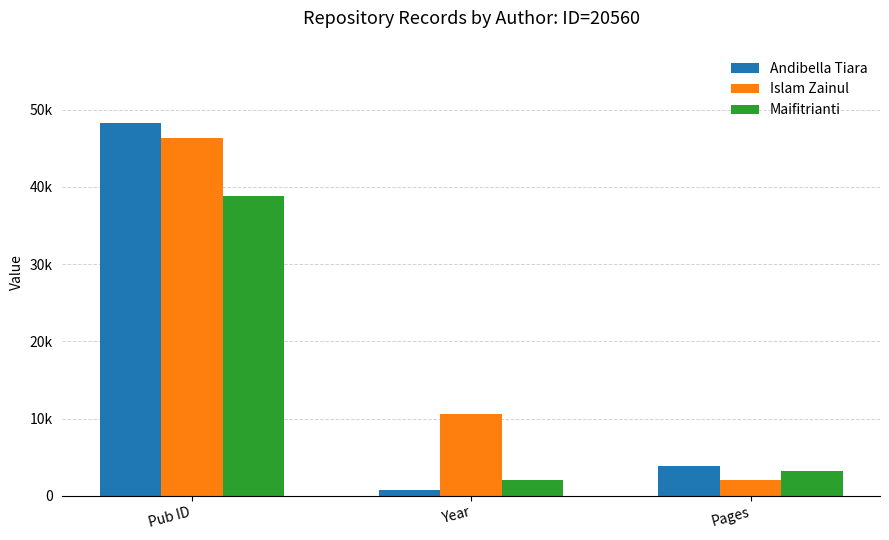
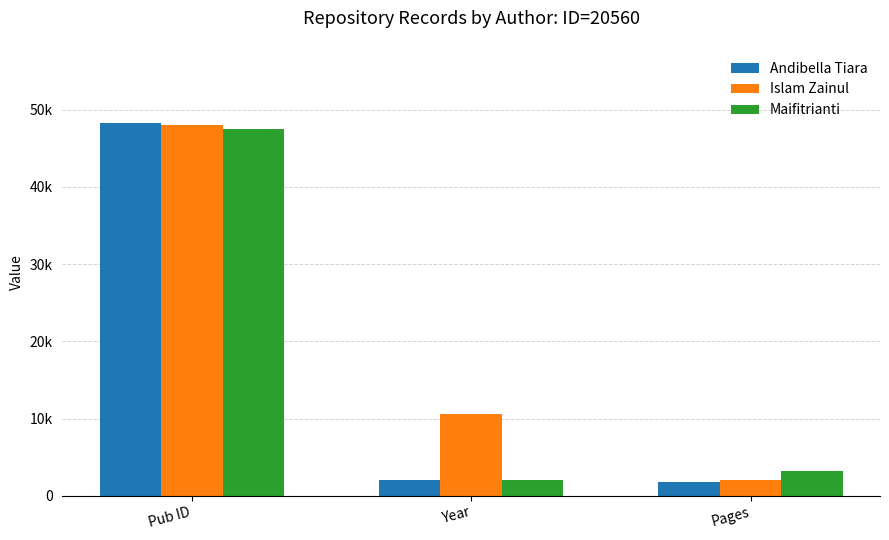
  {
    "Andibella Tiara": {
      "Pub ID": 48000,
-     "Year": 1000,
-     "Pages": 4000
+     "Year": 2000,
+     "Pages": 2000
    },
    "Islam Zainul": {
-     "Pub ID": 46000,
+     "Pub ID": 48000,
      "Year": 11000,
      "Pages": 2000
    },
    "Maifitrianti": {
-     "Pub ID": 39000,
+     "Pub ID": 48000,
      "Year": 2000,
      "Pages": 3000
    }
  }
